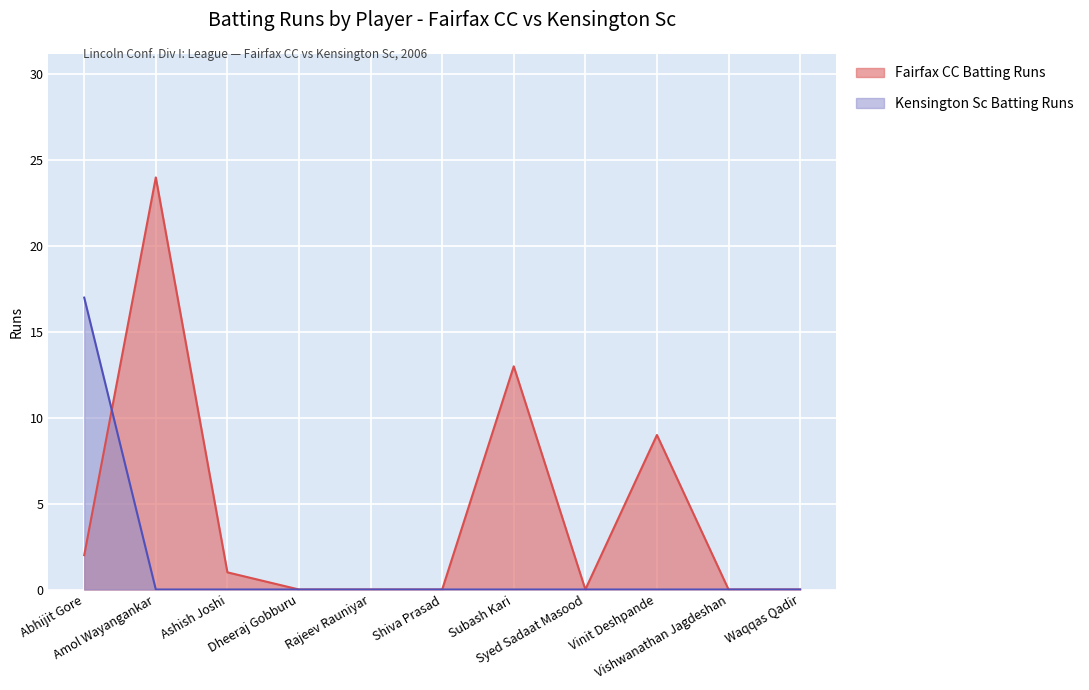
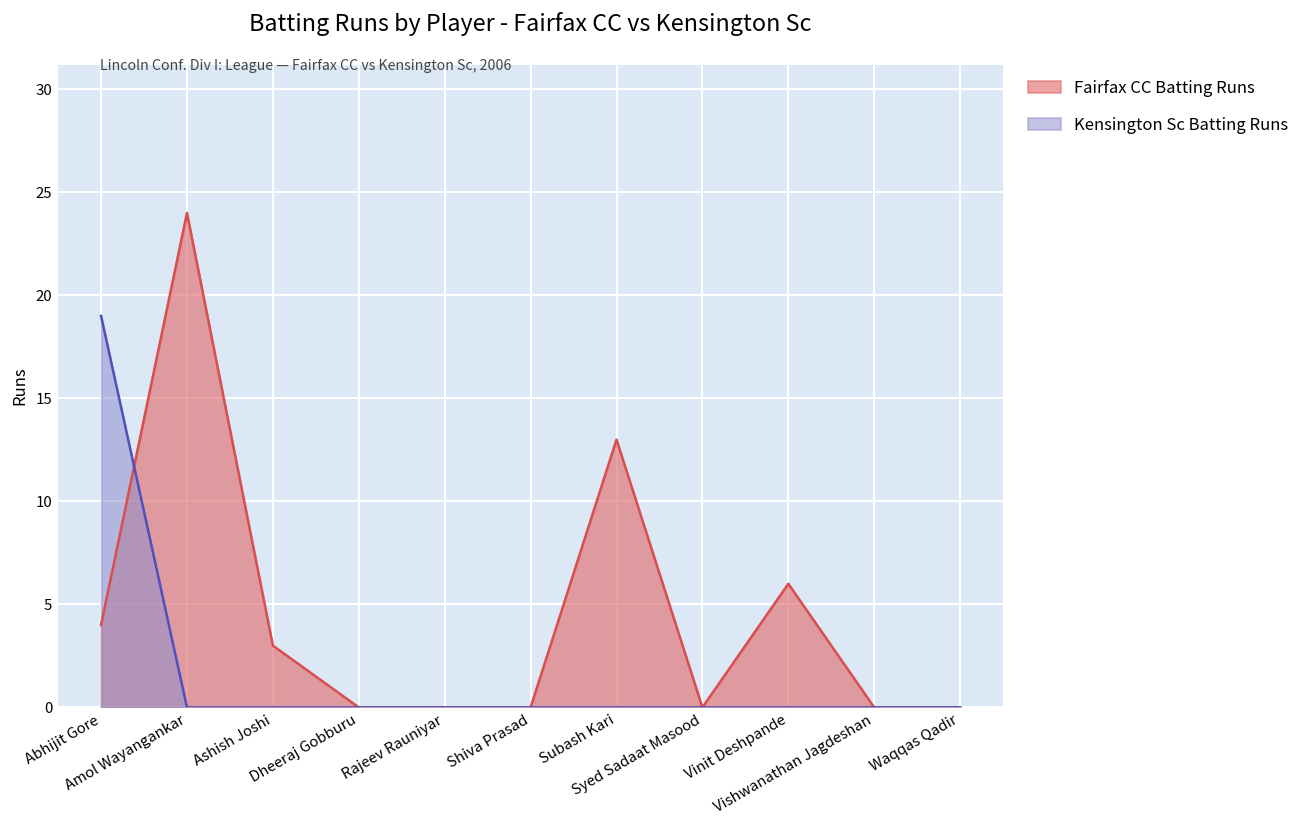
  {
    "Fairfax CC Batting Runs": {
-     "Abhijit Gore": 2,
+     "Abhijit Gore": 4,
      "Amol Wayangankar": 24,
-     "Ashish Joshi": 1,
+     "Ashish Joshi": 3,
      "Subash Kari": 13,
-     "Vinit Deshpande": 9
+     "Vinit Deshpande": 6
    },
    "Kensington Sc Batting Runs": {
-     "Abhijit Gore": 17,
+     "Abhijit Gore": 19,
      "Amol Wayangankar": 0,
      "Ashish Joshi": 0,
      "Subash Kari": 0,
      "Vinit Deshpande": 0
    }
  }
